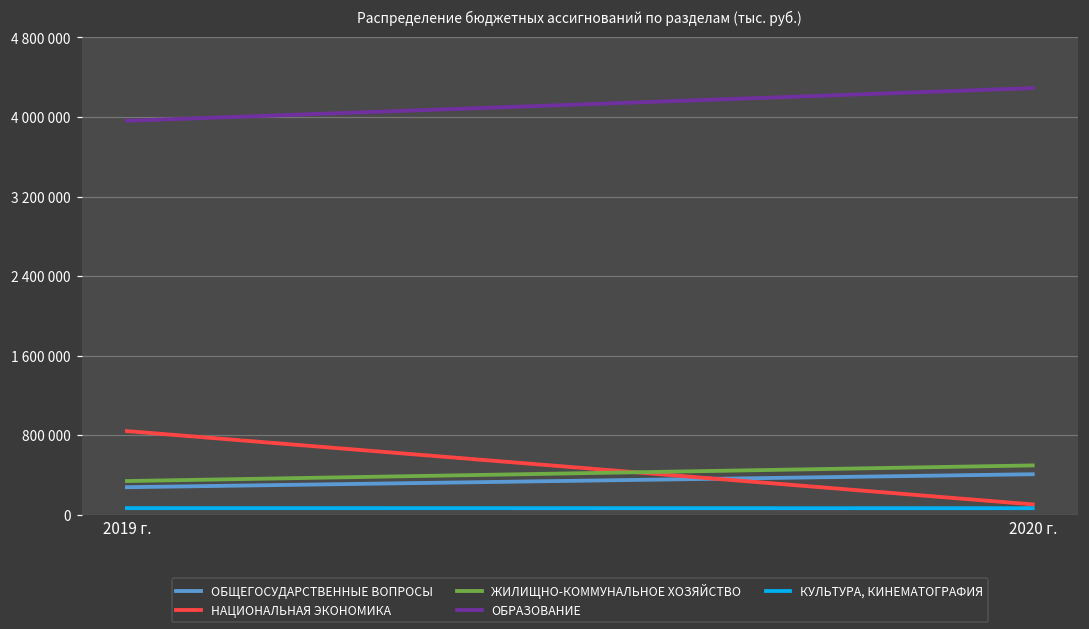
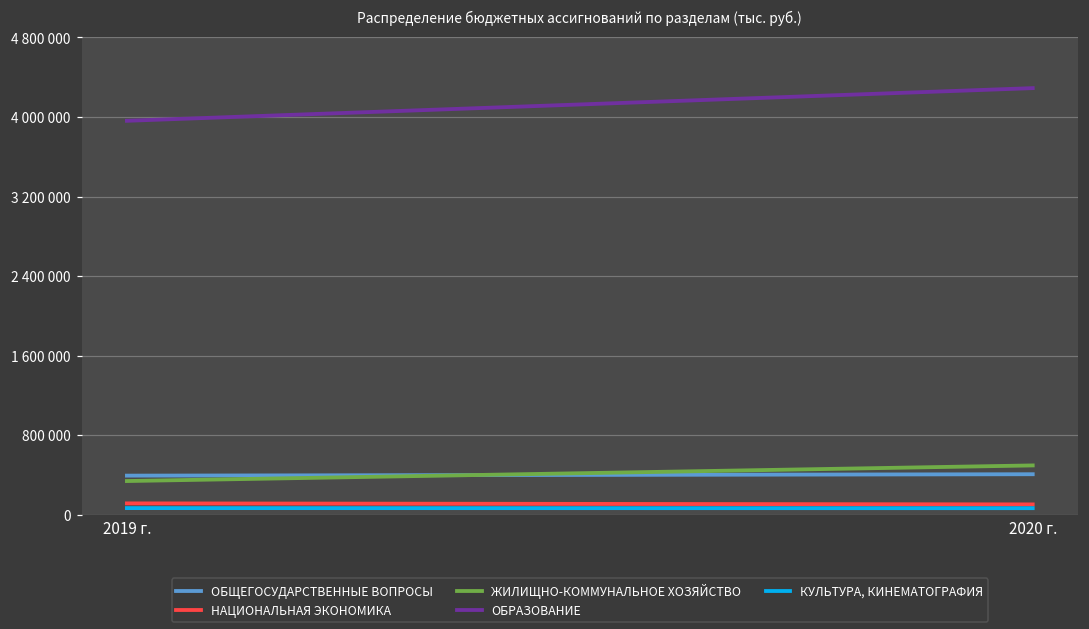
  {
    "ОБЩЕГОСУДАРСТВЕННЫЕ ВОПРОСЫ": {
-     "2019 г.": 300000,
+     "2019 г.": 400000,
      "2020 г.": 400000
    },
    "НАЦИОНАЛЬНАЯ ЭКОНОМИКА": {
-     "2019 г.": 800000,
+     "2019 г.": 100000,
      "2020 г.": 100000
    },
    "ЖИЛИЩНО-КОММУНАЛЬНОЕ ХОЗЯЙСТВО": {
      "2019 г.": 300000,
      "2020 г.": 500000
    },
    "ОБРАЗОВАНИЕ": {
      "2019 г.": 4000000,
      "2020 г.": 4300000
    },
    "КУЛЬТУРА, КИНЕМАТОГРАФИЯ": {
      "2019 г.": 100000,
      "2020 г.": 100000
    }
  }
